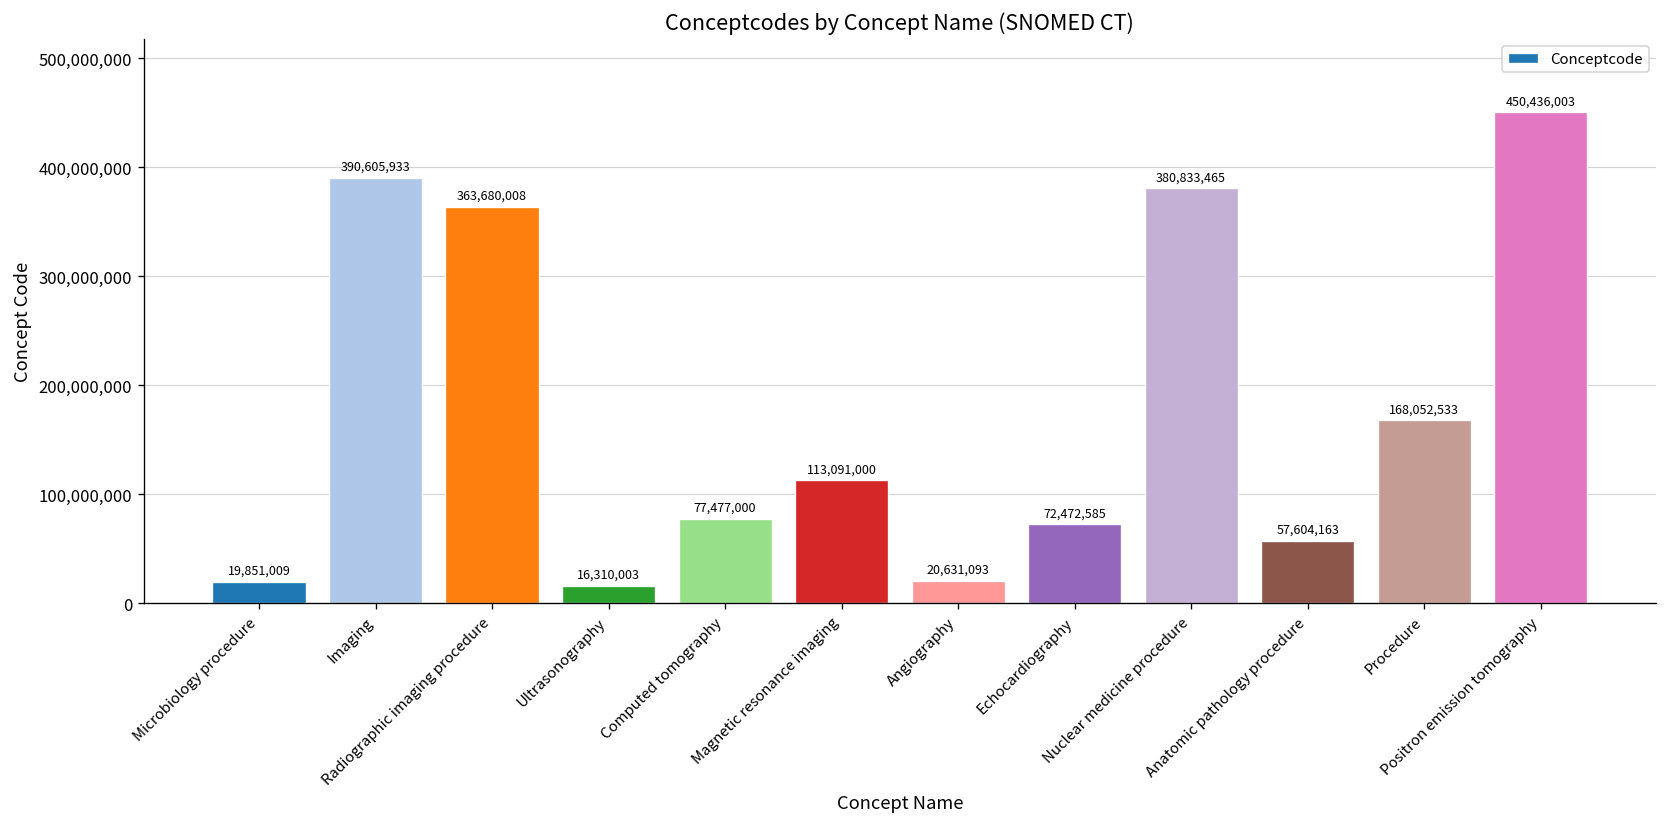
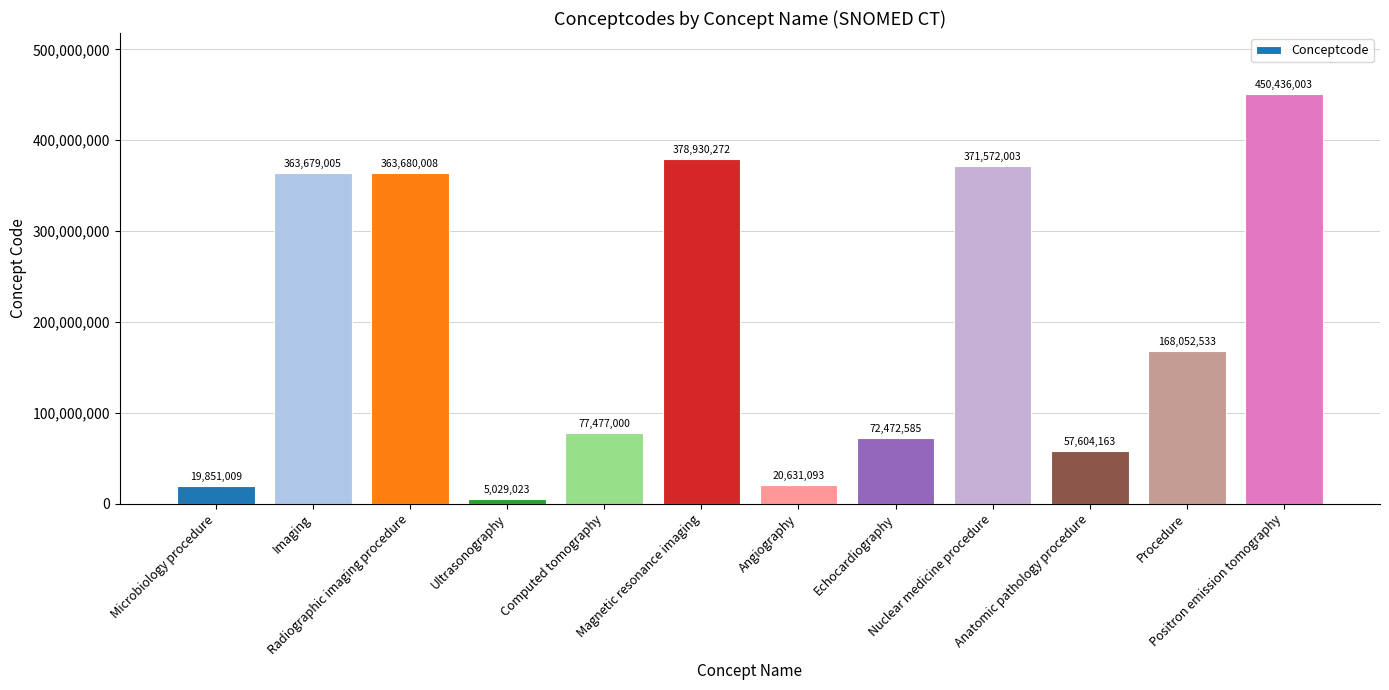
  {
    "Microbiology procedure": "19,851,009",
-   "Imaging": "390,605,933",
+   "Imaging": "363,679,005",
    "Radiographic imaging procedure": "363,680,008",
-   "Ultrasonography": "16,310,003",
+   "Ultrasonography": "5,029,023",
    "Computed tomography": "77,477,000",
-   "Magnetic resonance imaging": "113,091,000",
+   "Magnetic resonance imaging": "378,930,272",
    "Angiography": "20,631,093",
    "Echocardiography": "72,472,585",
-   "Nuclear medicine procedure": "380,833,465",
+   "Nuclear medicine procedure": "371,572,003",
    "Anatomic pathology procedure": "57,604,163",
    "Procedure": "168,052,533",
    "Positron emission tomography": "450,436,003"
  }
